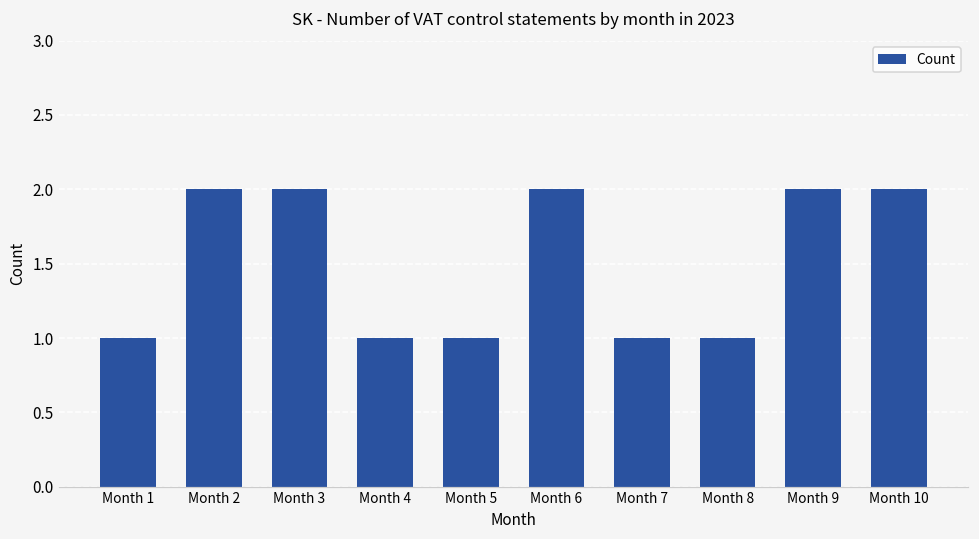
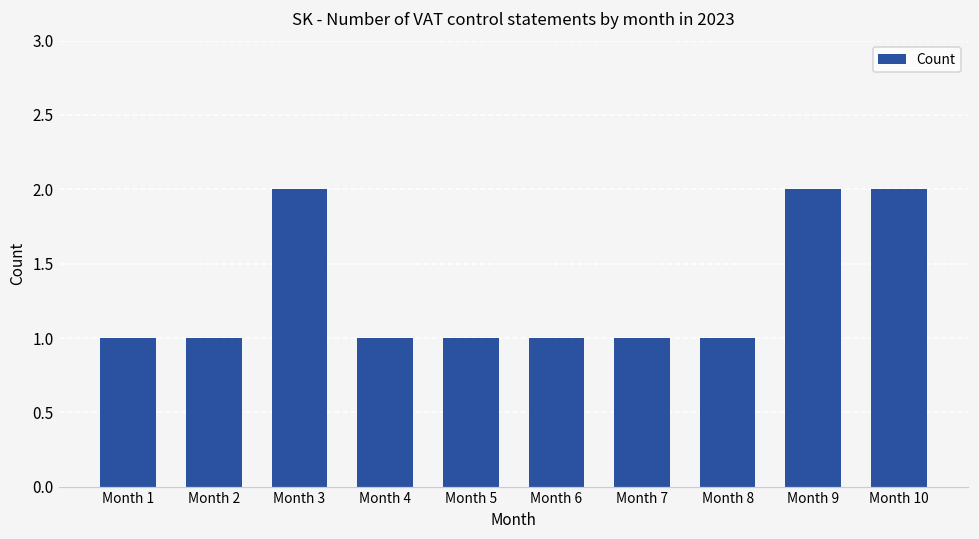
  {
    "Month 1": 1,
-   "Month 2": 2,
+   "Month 2": 1,
    "Month 3": 2,
    "Month 4": 1,
    "Month 5": 1,
-   "Month 6": 2,
+   "Month 6": 1,
    "Month 7": 1,
    "Month 8": 1,
    "Month 9": 2,
    "Month 10": 2
  }
